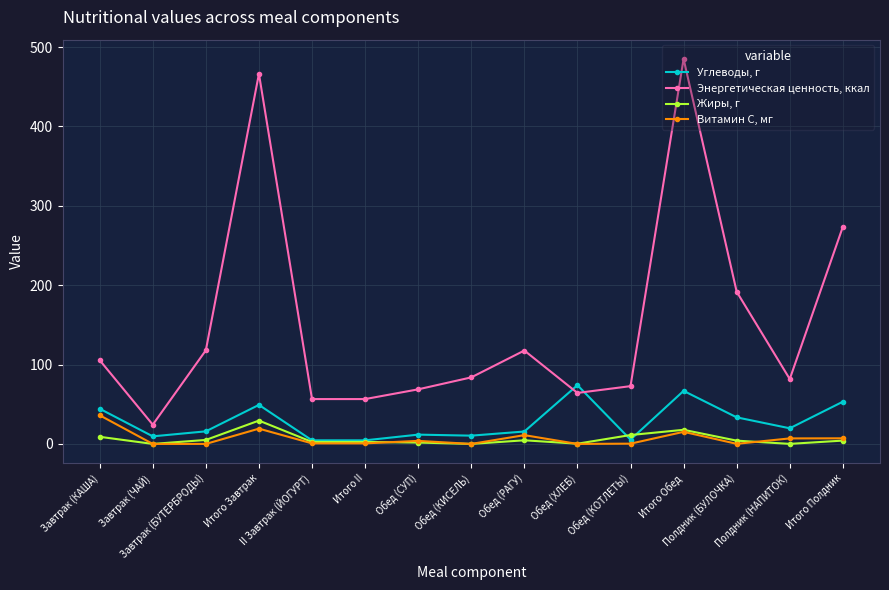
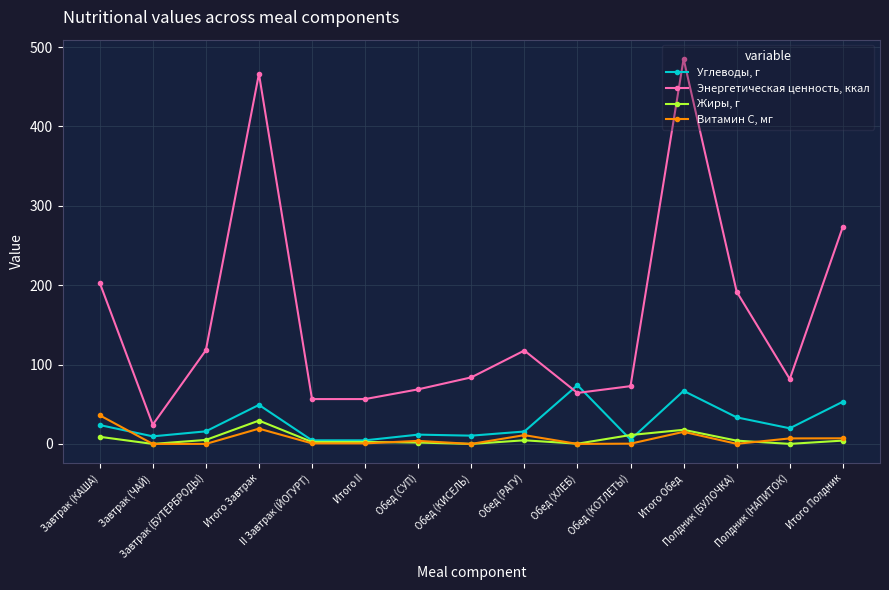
  {
    "Углеводы, г": {
-     "Завтрак (КАША)": 40,
+     "Завтрак (КАША)": 20,
      "Завтрак (ЧАЙ)": 10,
      "Завтрак (БУТЕРБРОДЫ)": 20,
      "Итого Завтрак": 50,
      "Обед (СУП)": 10,
      "Обед (КИСЕЛЬ)": 10,
      "Обед (РАГУ)": 20,
      "Обед (ХЛЕБ)": 70,
      "Обед (КОТЛЕТЫ)": 10,
      "Итого Обед": 70,
      "Полдник (БУЛОЧКА)": 30,
      "Полдник (НАПИТОК)": 20,
      "Итого Полдник": 50
    },
    "Энергетическая ценность, ккал": {
-     "Завтрак (КАША)": 110,
+     "Завтрак (КАША)": 200,
      "Завтрак (ЧАЙ)": 20,
      "Завтрак (БУТЕРБРОДЫ)": 120,
      "Итого Завтрак": 470,
      "II Завтрак (ЙОГУРТ)": 60,
      "Итого II": 60,
      "Обед (СУП)": 70,
      "Обед (КИСЕЛЬ)": 80,
      "Обед (РАГУ)": 120,
      "Обед (ХЛЕБ)": 60,
      "Обед (КОТЛЕТЫ)": 70,
      "Полдник (БУЛОЧКА)": 190,
      "Полдник (НАПИТОК)": 80,
      "Итого Полдник": 270
    },
    "Жиры, г": {
      "Завтрак (КАША)": 10,
      "Завтрак (БУТЕРБРОДЫ)": 10,
      "Итого Завтрак": 30,
      "Обед (РАГУ)": 0,
      "Обед (КОТЛЕТЫ)": 10,
      "Полдник (БУЛОЧКА)": 0,
      "Полдник (НАПИТОК)": 0
    },
    "Витамин С, мг": {
      "Завтрак (КАША)": 40,
      "Завтрак (БУТЕРБРОДЫ)": 0,
      "Итого Завтрак": 20,
      "Обед (РАГУ)": 10,
      "Обед (КОТЛЕТЫ)": 0,
      "Полдник (БУЛОЧКА)": 0,
      "Полдник (НАПИТОК)": 10
    }
  }
